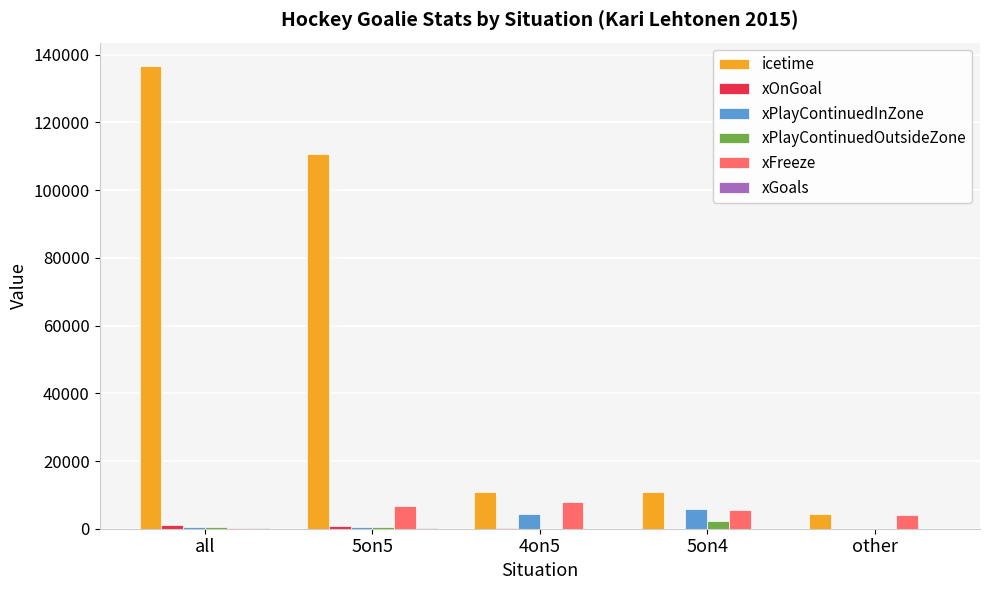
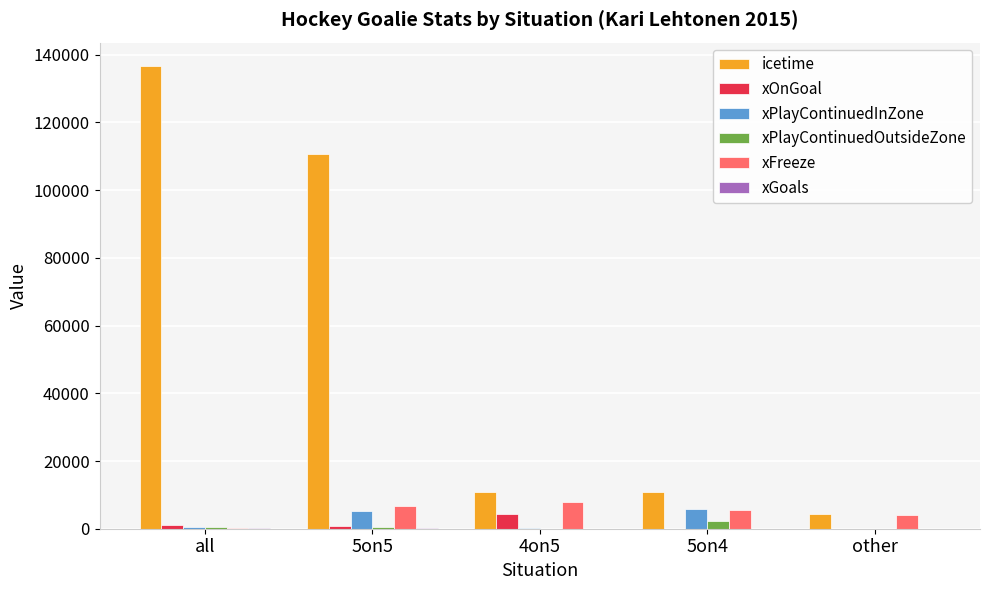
  {
    "icetime": {
      "all": 137000,
      "5on5": 111000,
      "4on5": 11000,
      "5on4": 11000,
      "other": 4000
    },
    "xOnGoal": {
      "all": 1000,
      "5on5": 1000,
-     "4on5": 0
+     "4on5": 4000
    },
    "xPlayContinuedInZone": {
-     "5on5": 1000,
-     "4on5": 4000,
+     "5on5": 5000,
+     "4on5": 0,
      "5on4": 6000
    },
    "xPlayContinuedOutsideZone": {
      "5on4": 2000
    },
    "xFreeze": {
      "5on5": 7000,
      "4on5": 8000,
      "5on4": 5000,
      "other": 4000
    }
  }
